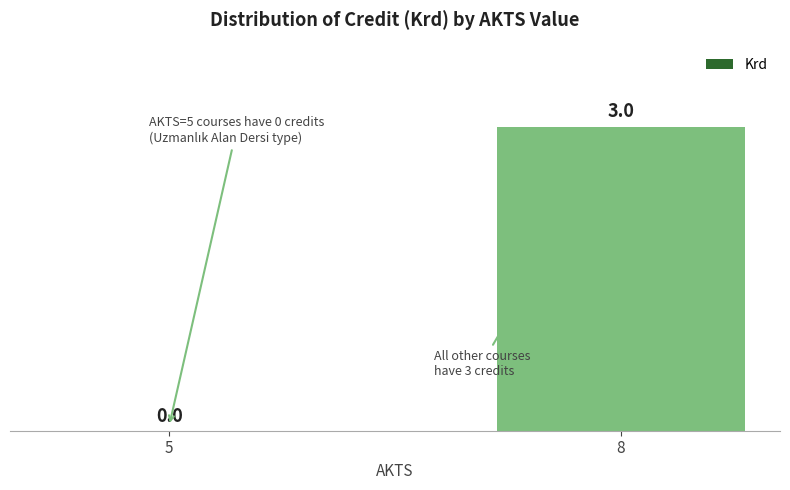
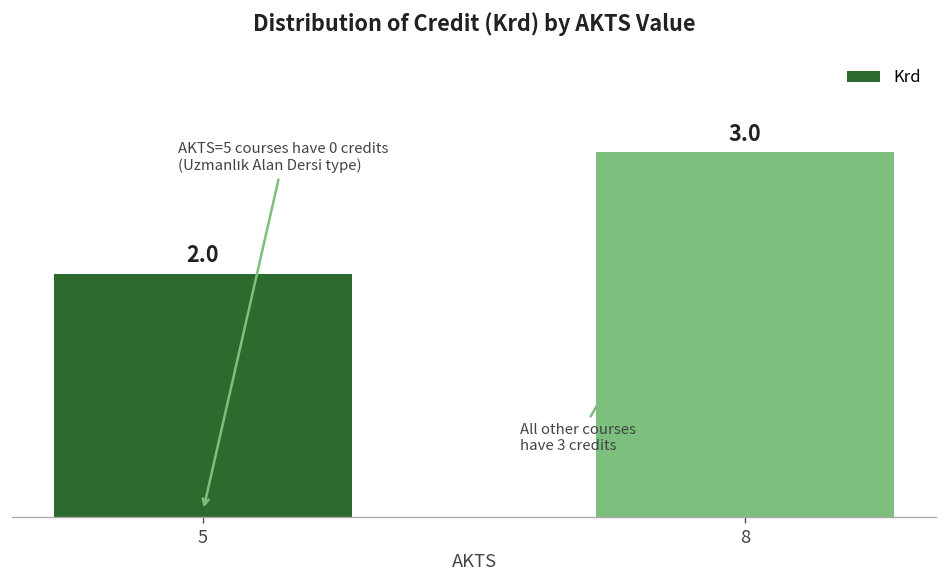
  {
-   "5": 0.0,
+   "5": 2.0,
    "8": 3.0
  }
